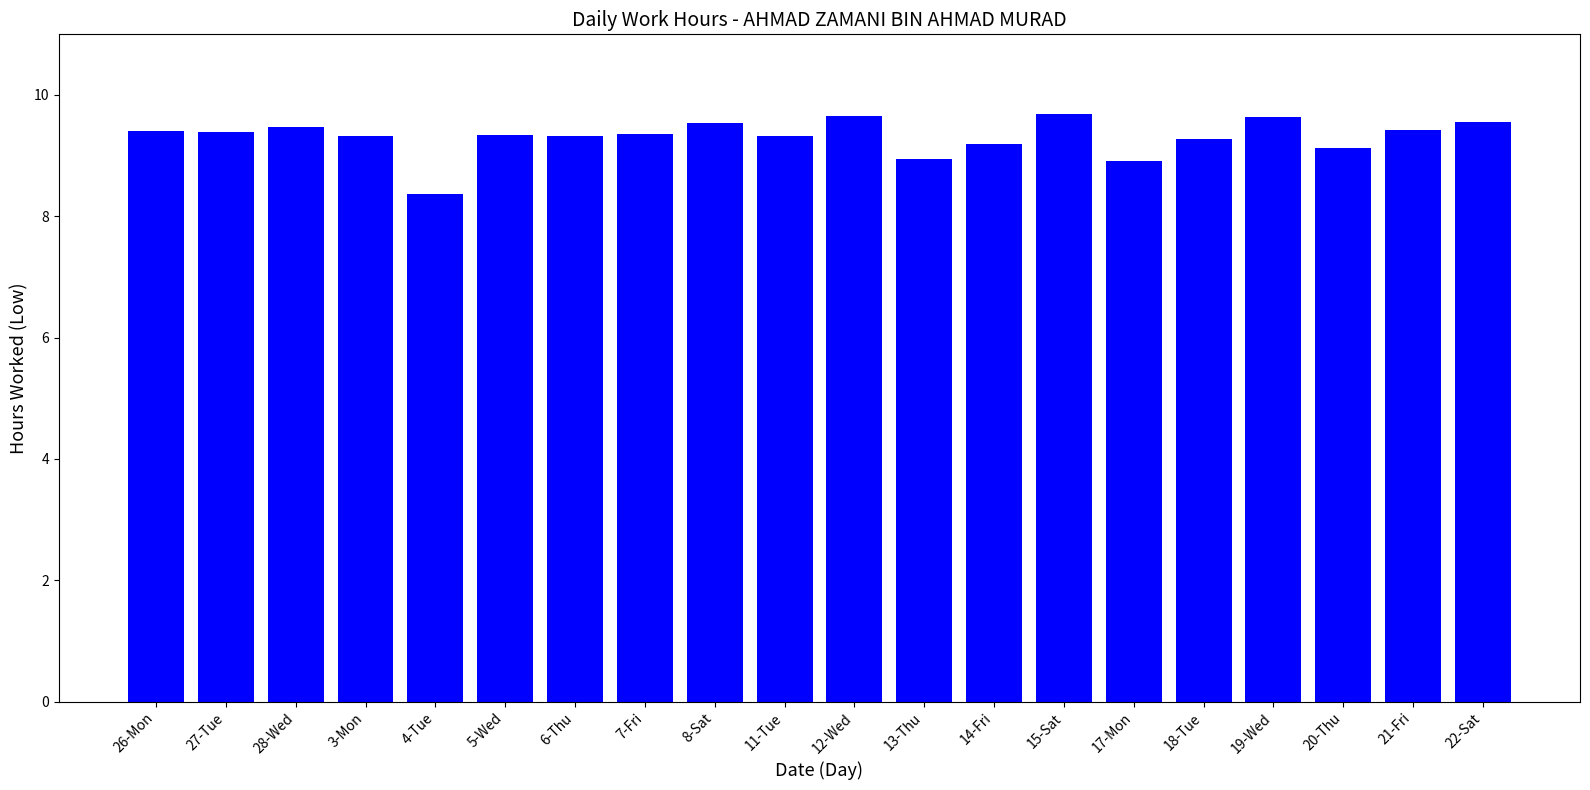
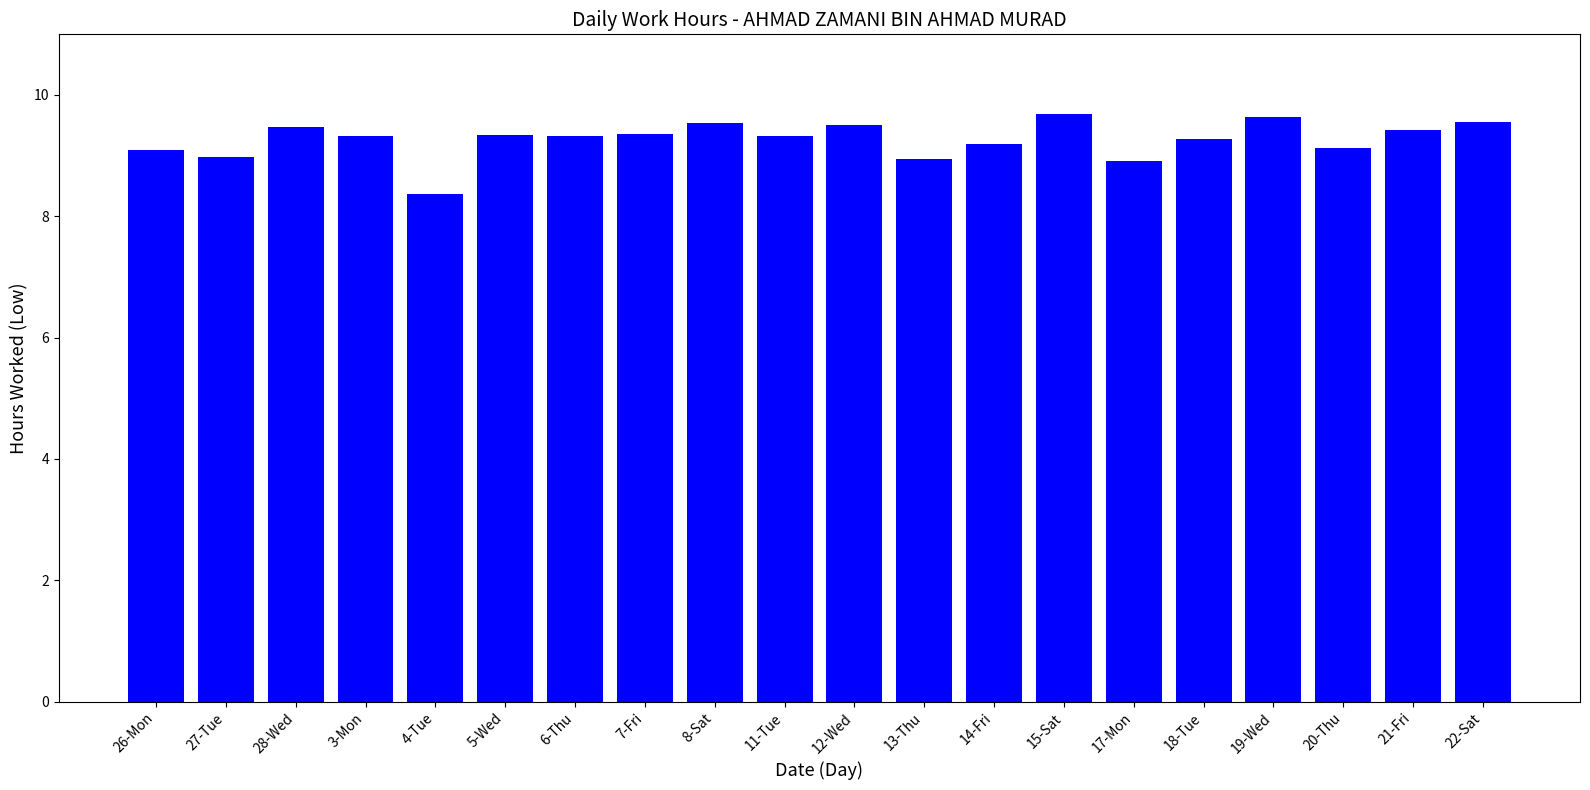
  {
-   "26-Mon": 9.4,
-   "27-Tue": 9.4,
+   "26-Mon": 9.1,
+   "27-Tue": 9.0,
    "28-Wed": 9.5,
    "3-Mon": 9.3,
    "4-Tue": 8.4,
    "5-Wed": 9.3,
    "6-Thu": 9.3,
    "7-Fri": 9.4,
    "8-Sat": 9.5,
    "11-Tue": 9.3,
-   "12-Wed": 9.7,
+   "12-Wed": 9.5,
    "13-Thu": 8.9,
    "14-Fri": 9.2,
    "15-Sat": 9.7,
    "17-Mon": 8.9,
    "18-Tue": 9.3,
    "19-Wed": 9.6,
    "20-Thu": 9.1,
    "21-Fri": 9.4,
    "22-Sat": 9.6
  }
